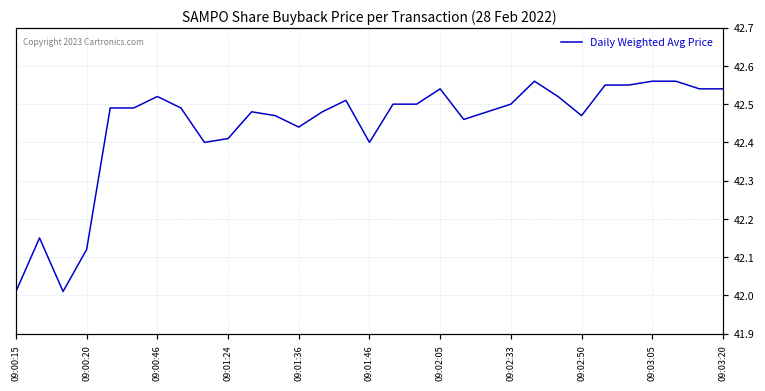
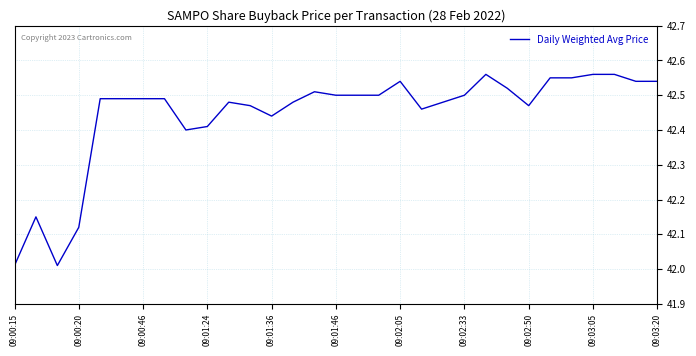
  {
-   "09:00:46": 42.52,
+   "09:00:46": 42.49,
    "09:01:24": 42.41,
-   "09:01:46": 42.4,
+   "09:01:46": 42.5,
    "09:02:05": 42.54,
    "09:02:50": 42.47,
    "09:03:05": 42.56,
    "09:03:20": 42.54
  }
